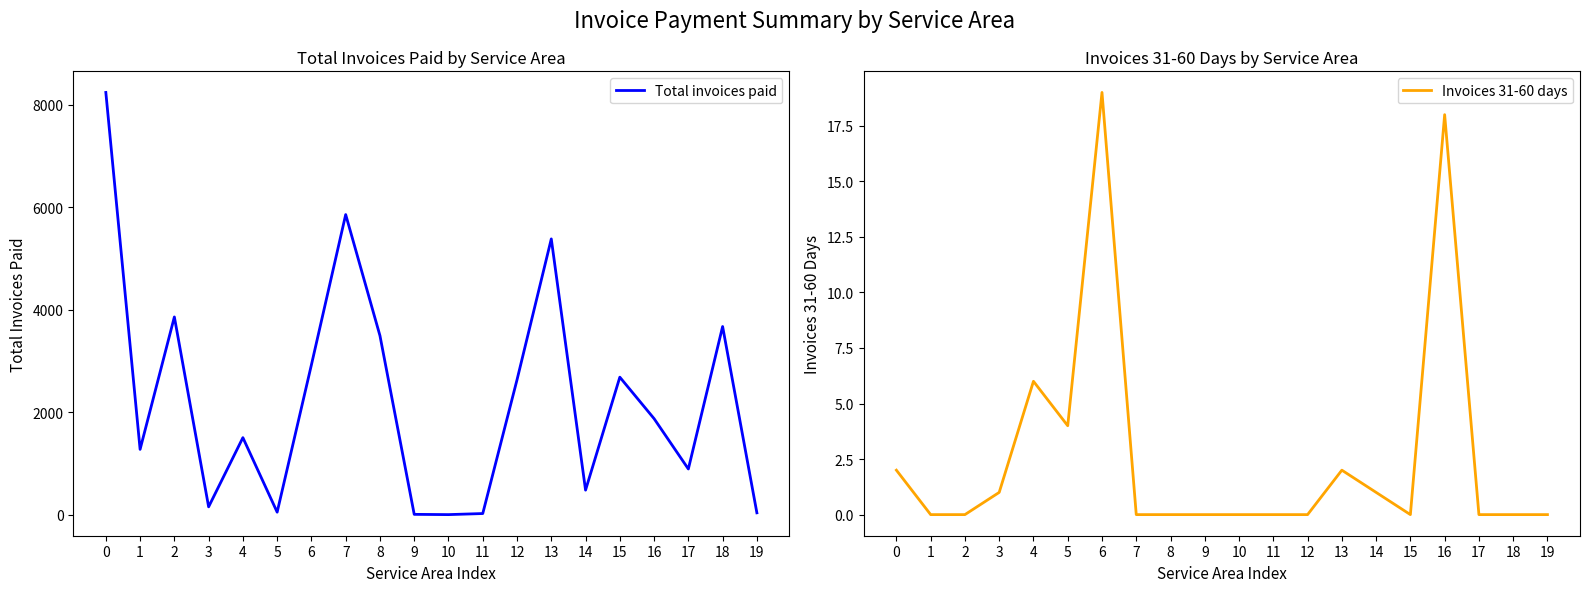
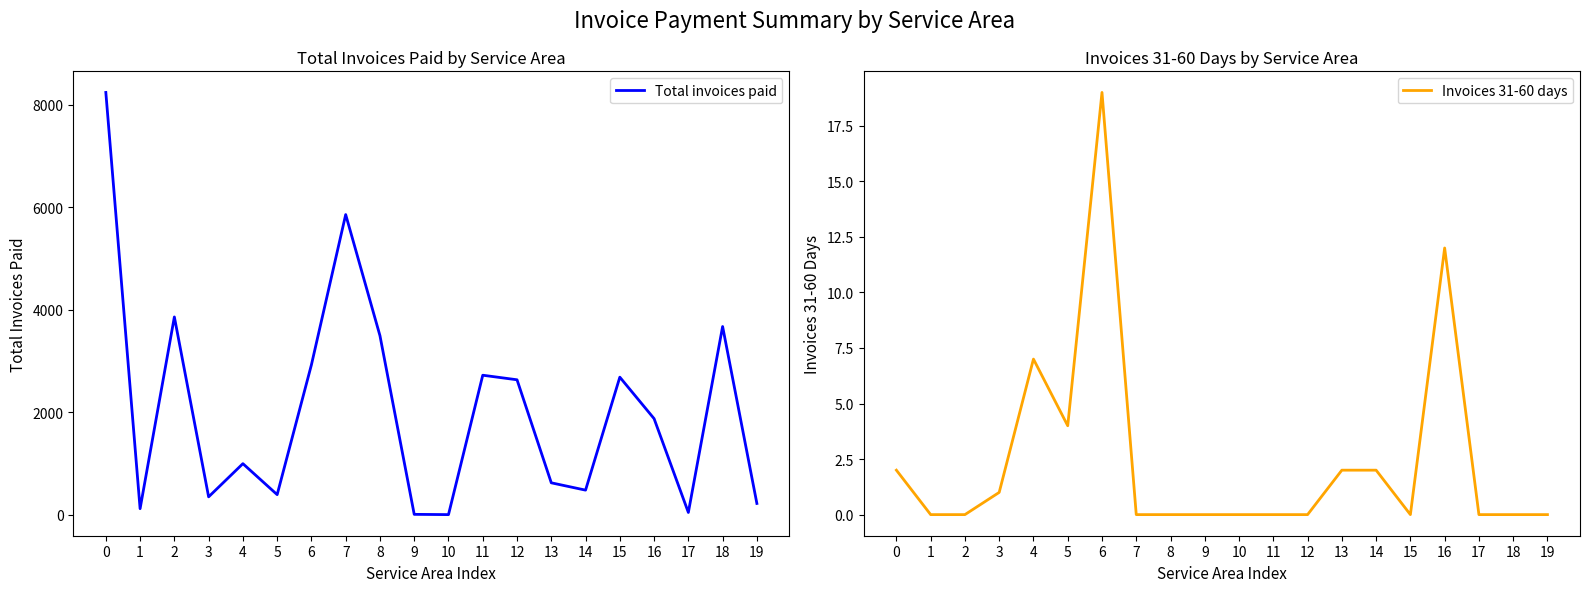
  {
    "Total Invoices Paid by Service Area": {
      "0": 8200,
-     "1": 1300,
+     "1": 100,
      "2": 3900,
-     "3": 200,
-     "4": 1500,
-     "5": 0,
+     "3": 300,
+     "4": 1000,
+     "5": 400,
      "6": 2900,
      "7": 5900,
      "8": 3500,
      "9": 0,
      "10": 0,
-     "11": 0,
+     "11": 2700,
      "12": 2600,
-     "13": 5400,
+     "13": 600,
      "14": 500,
      "15": 2700,
      "16": 1900,
-     "17": 900,
+     "17": 0,
      "18": 3700,
-     "19": 0
+     "19": 200
    },
    "Invoices 31-60 Days by Service Area": {
      "0": 2,
      "1": 0,
      "2": 0,
      "3": 1,
-     "4": 6,
+     "4": 7,
      "5": 4,
      "6": 19,
      "7": 0,
      "8": 0,
      "9": 0,
      "10": 0,
      "11": 0,
      "12": 0,
      "13": 2,
-     "14": 1,
+     "14": 2,
      "15": 0,
-     "16": 18,
+     "16": 12,
      "17": 0,
      "18": 0,
      "19": 0
    }
  }
